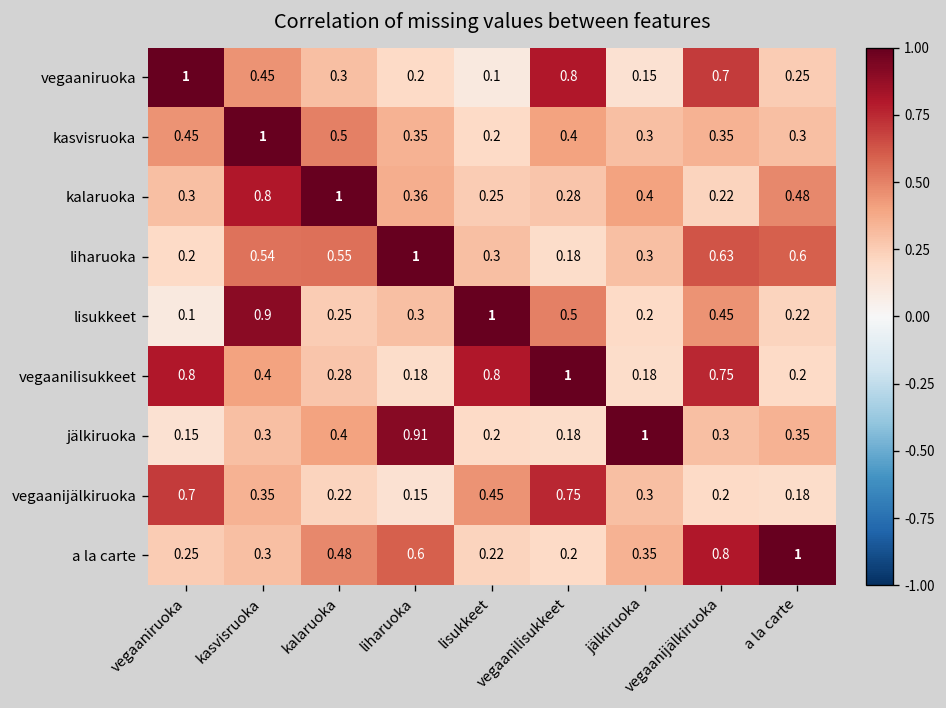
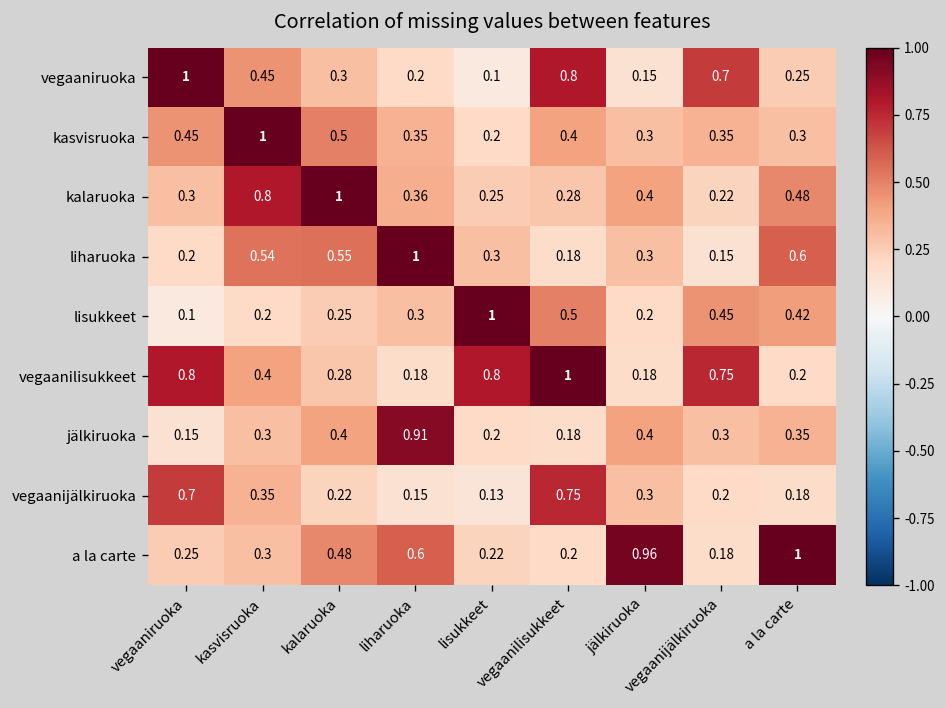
  {
    "vegaaniruoka": {
      "vegaaniruoka": 1,
      "kasvisruoka": 0.45,
      "kalaruoka": 0.3,
      "liharuoka": 0.2,
      "lisukkeet": 0.1,
      "vegaanilisukkeet": 0.8,
      "jälkiruoka": 0.15,
      "vegaanijälkiruoka": 0.7,
      "a la carte": 0.25
    },
    "kasvisruoka": {
      "vegaaniruoka": 0.45,
      "kasvisruoka": 1,
      "kalaruoka": 0.5,
      "liharuoka": 0.35,
      "lisukkeet": 0.2,
      "vegaanilisukkeet": 0.4,
      "jälkiruoka": 0.3,
      "vegaanijälkiruoka": 0.35,
      "a la carte": 0.3
    },
    "kalaruoka": {
      "vegaaniruoka": 0.3,
      "kasvisruoka": 0.8,
      "kalaruoka": 1,
      "liharuoka": 0.36,
      "lisukkeet": 0.25,
      "vegaanilisukkeet": 0.28,
      "jälkiruoka": 0.4,
      "vegaanijälkiruoka": 0.22,
      "a la carte": 0.48
    },
    "liharuoka": {
      "vegaaniruoka": 0.2,
      "kasvisruoka": 0.54,
      "kalaruoka": 0.55,
      "liharuoka": 1,
      "lisukkeet": 0.3,
      "vegaanilisukkeet": 0.18,
      "jälkiruoka": 0.3,
-     "vegaanijälkiruoka": 0.63,
+     "vegaanijälkiruoka": 0.15,
      "a la carte": 0.6
    },
    "lisukkeet": {
      "vegaaniruoka": 0.1,
-     "kasvisruoka": 0.9,
+     "kasvisruoka": 0.2,
      "kalaruoka": 0.25,
      "liharuoka": 0.3,
      "lisukkeet": 1,
      "vegaanilisukkeet": 0.5,
      "jälkiruoka": 0.2,
      "vegaanijälkiruoka": 0.45,
-     "a la carte": 0.22
+     "a la carte": 0.42
    },
    "vegaanilisukkeet": {
      "vegaaniruoka": 0.8,
      "kasvisruoka": 0.4,
      "kalaruoka": 0.28,
      "liharuoka": 0.18,
      "lisukkeet": 0.8,
      "vegaanilisukkeet": 1,
      "jälkiruoka": 0.18,
      "vegaanijälkiruoka": 0.75,
      "a la carte": 0.2
    },
    "jälkiruoka": {
      "vegaaniruoka": 0.15,
      "kasvisruoka": 0.3,
      "kalaruoka": 0.4,
      "liharuoka": 0.91,
      "lisukkeet": 0.2,
      "vegaanilisukkeet": 0.18,
-     "jälkiruoka": 1,
+     "jälkiruoka": 0.4,
      "vegaanijälkiruoka": 0.3,
      "a la carte": 0.35
    },
    "vegaanijälkiruoka": {
      "vegaaniruoka": 0.7,
      "kasvisruoka": 0.35,
      "kalaruoka": 0.22,
      "liharuoka": 0.15,
-     "lisukkeet": 0.45,
+     "lisukkeet": 0.13,
      "vegaanilisukkeet": 0.75,
      "jälkiruoka": 0.3,
      "vegaanijälkiruoka": 0.2,
      "a la carte": 0.18
    },
    "a la carte": {
      "vegaaniruoka": 0.25,
      "kasvisruoka": 0.3,
      "kalaruoka": 0.48,
      "liharuoka": 0.6,
      "lisukkeet": 0.22,
      "vegaanilisukkeet": 0.2,
-     "jälkiruoka": 0.35,
-     "vegaanijälkiruoka": 0.8,
+     "jälkiruoka": 0.96,
+     "vegaanijälkiruoka": 0.18,
      "a la carte": 1
    }
  }
